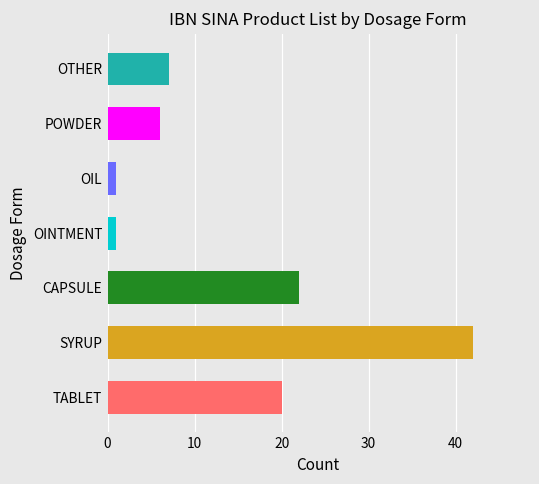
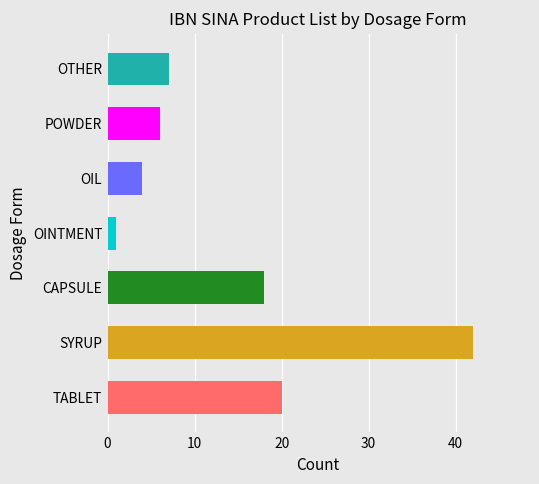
  {
    "OTHER": 7,
    "POWDER": 6,
-   "OIL": 1,
+   "OIL": 4,
    "OINTMENT": 1,
-   "CAPSULE": 22,
+   "CAPSULE": 18,
    "SYRUP": 42,
    "TABLET": 20
  }
